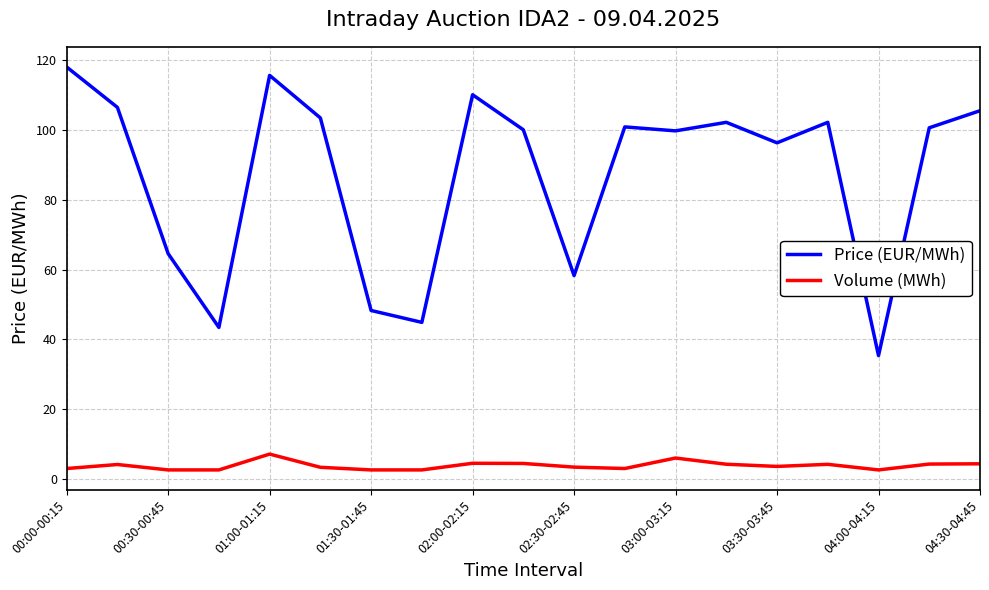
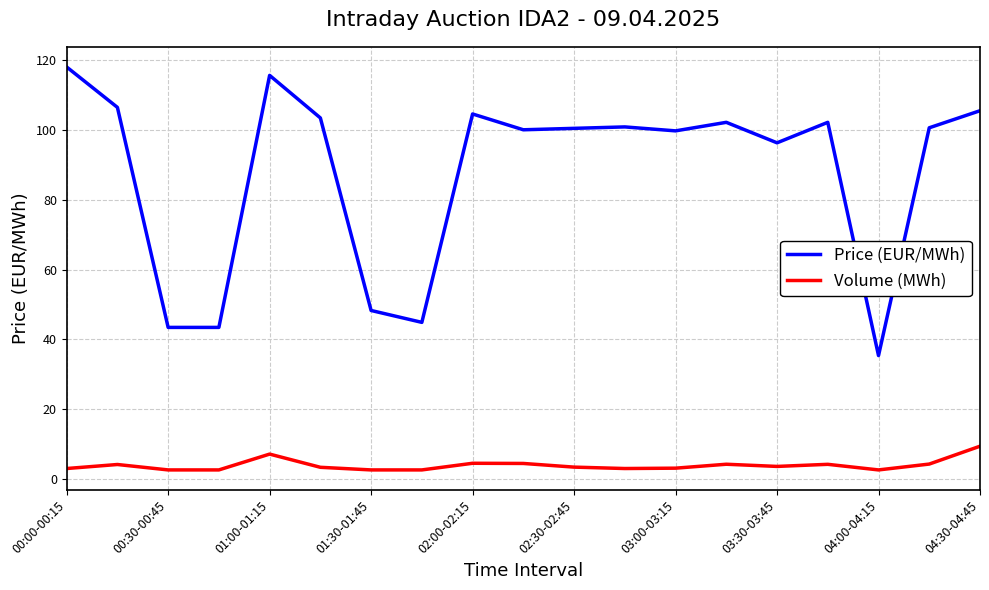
  {
    "Price (EUR/MWh)": {
      "00:00-00:15": 118,
-     "00:30-00:45": 65,
+     "00:30-00:45": 43,
      "01:00-01:15": 116,
      "01:30-01:45": 48,
-     "02:00-02:15": 110,
-     "02:30-02:45": 58,
+     "02:00-02:15": 105,
+     "02:30-02:45": 100,
      "03:00-03:15": 100,
      "03:30-03:45": 96,
      "04:00-04:15": 35,
      "04:30-04:45": 105
    },
    "Volume (MWh)": {
      "00:00-00:15": 3,
      "00:30-00:45": 3,
      "01:00-01:15": 7,
      "01:30-01:45": 3,
      "02:00-02:15": 5,
      "02:30-02:45": 4,
-     "03:00-03:15": 6,
+     "03:00-03:15": 3,
      "03:30-03:45": 4,
      "04:00-04:15": 3,
-     "04:30-04:45": 4
+     "04:30-04:45": 9
    }
  }
